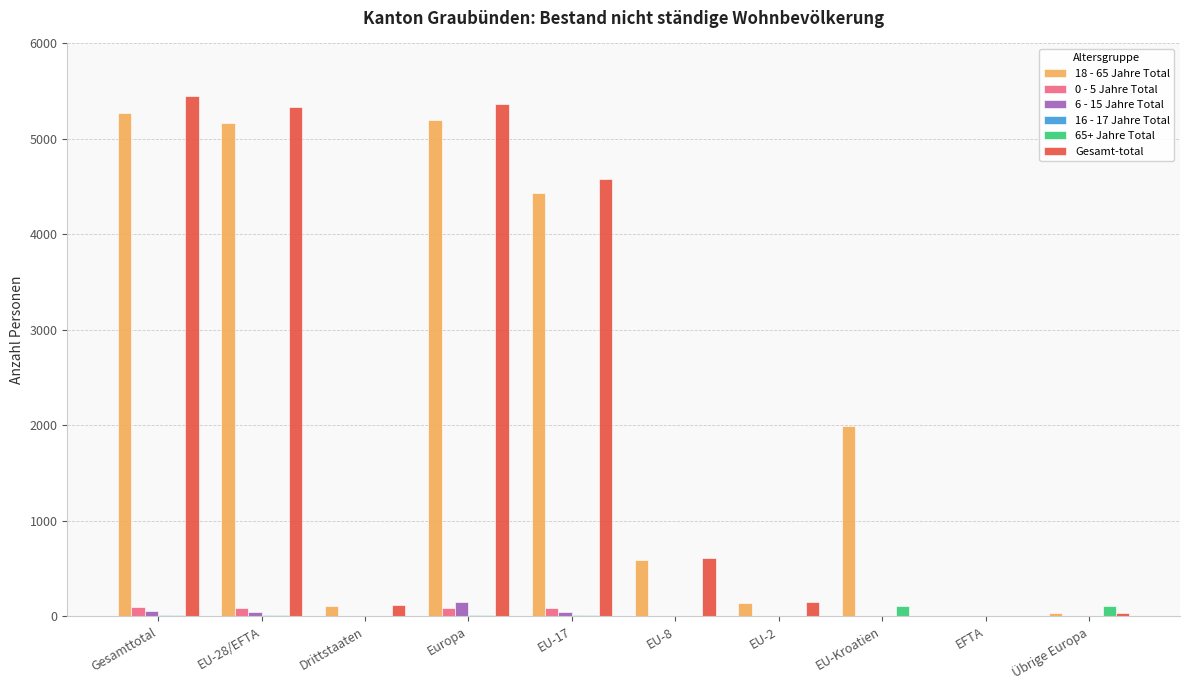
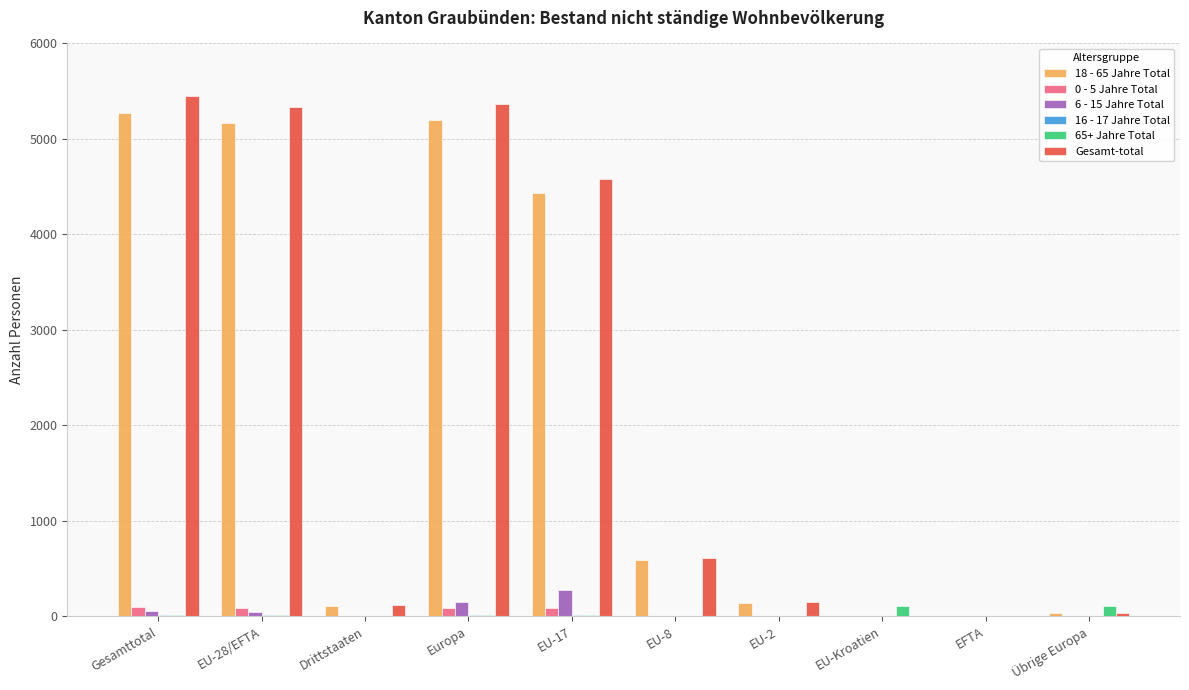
  {
    "18 - 65 Jahre Total": {
      "Gesamttotal": 5300,
      "EU-28/EFTA": 5200,
      "Drittstaaten": 100,
      "Europa": 5200,
      "EU-17": 4400,
      "EU-8": 600,
      "EU-2": 100,
-     "EU-Kroatien": 2000,
+     "EU-Kroatien": 0,
      "Übrige Europa": 0
    },
    "0 - 5 Jahre Total": {
      "Gesamttotal": 100,
      "EU-28/EFTA": 100,
      "Europa": 100,
      "EU-17": 100,
      "EU-Kroatien": 0,
      "EFTA": 0
    },
    "6 - 15 Jahre Total": {
      "Gesamttotal": 100,
      "EU-28/EFTA": 0,
      "Europa": 100,
-     "EU-17": 0,
+     "EU-17": 300,
      "EU-Kroatien": 0,
      "EFTA": 0
    },
    "16 - 17 Jahre Total": {
      "EU-2": 0,
      "EU-Kroatien": 0,
      "EFTA": 0,
      "Übrige Europa": 0
    },
    "65+ Jahre Total": {
      "Drittstaaten": 0,
      "EU-2": 0,
      "EU-Kroatien": 100,
      "Übrige Europa": 100
    },
    "Gesamt-total": {
      "Gesamttotal": 5400,
      "EU-28/EFTA": 5300,
      "Drittstaaten": 100,
      "Europa": 5400,
      "EU-17": 4600,
      "EU-8": 600,
      "EU-2": 100,
      "Übrige Europa": 0
    }
  }
